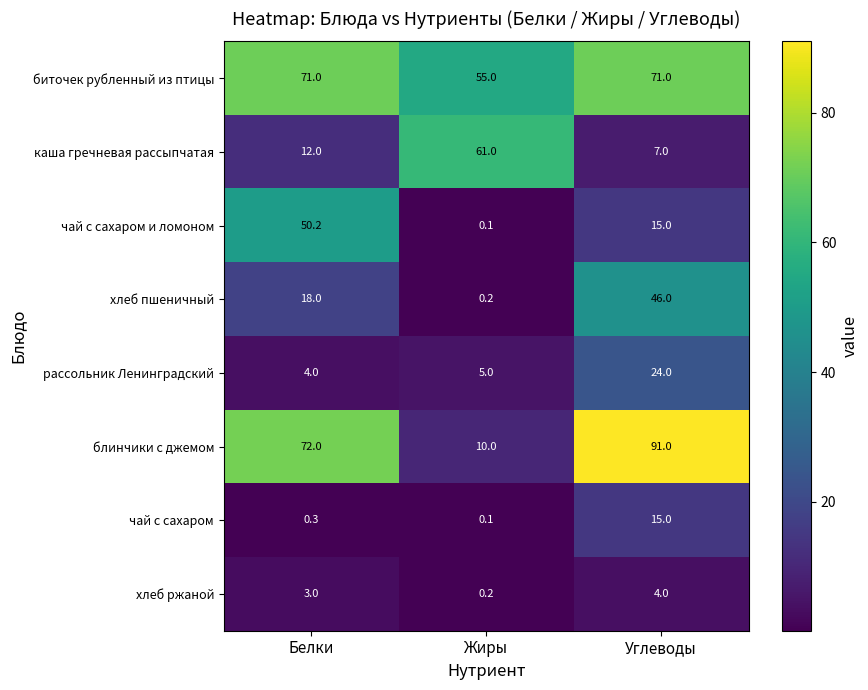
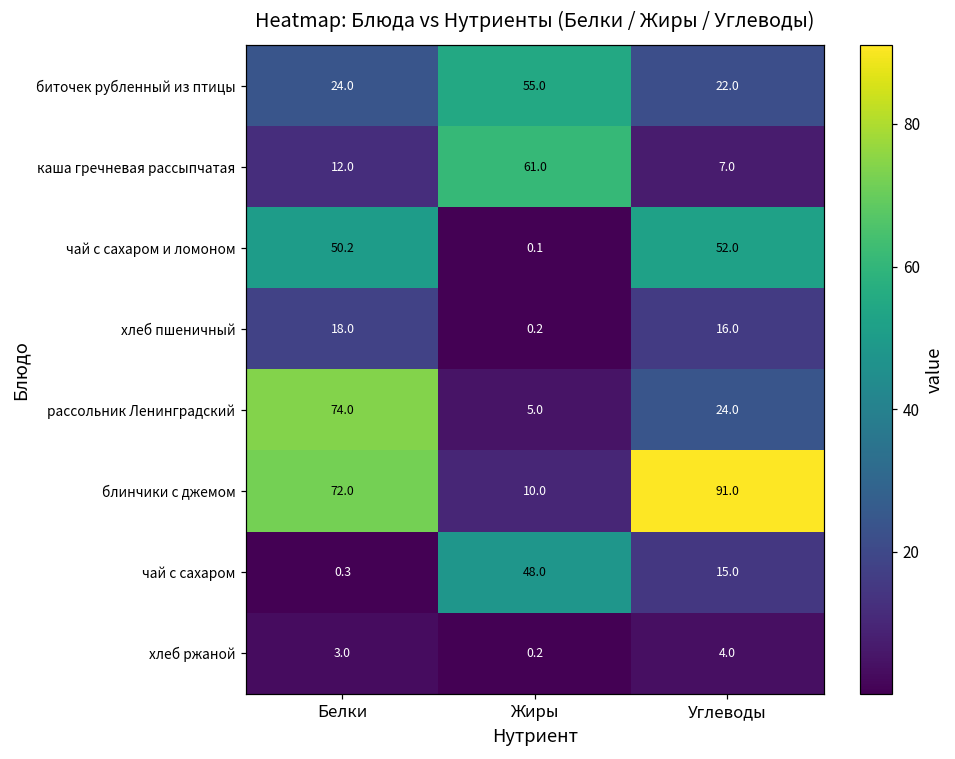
  {
    "биточек рубленный из птицы": {
-     "Белки": 71.0,
+     "Белки": 24.0,
      "Жиры": 55.0,
-     "Углеводы": 71.0
+     "Углеводы": 22.0
    },
    "каша гречневая рассыпчатая": {
      "Белки": 12.0,
      "Жиры": 61.0,
      "Углеводы": 7.0
    },
    "чай с сахаром и ломоном": {
      "Белки": 50.2,
      "Жиры": 0.1,
-     "Углеводы": 15.0
+     "Углеводы": 52.0
    },
    "хлеб пшеничный": {
      "Белки": 18.0,
      "Жиры": 0.2,
-     "Углеводы": 46.0
+     "Углеводы": 16.0
    },
    "рассольник Ленинградский": {
-     "Белки": 4.0,
+     "Белки": 74.0,
      "Жиры": 5.0,
      "Углеводы": 24.0
    },
    "блинчики с джемом": {
      "Белки": 72.0,
      "Жиры": 10.0,
      "Углеводы": 91.0
    },
    "чай с сахаром": {
      "Белки": 0.3,
-     "Жиры": 0.1,
+     "Жиры": 48.0,
      "Углеводы": 15.0
    },
    "хлеб ржаной": {
      "Белки": 3.0,
      "Жиры": 0.2,
      "Углеводы": 4.0
    }
  }
